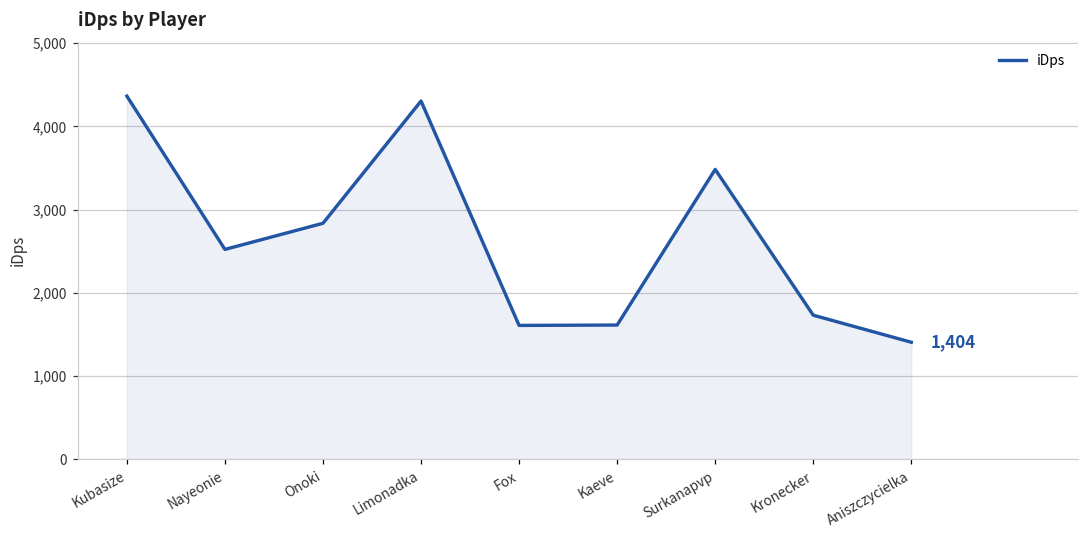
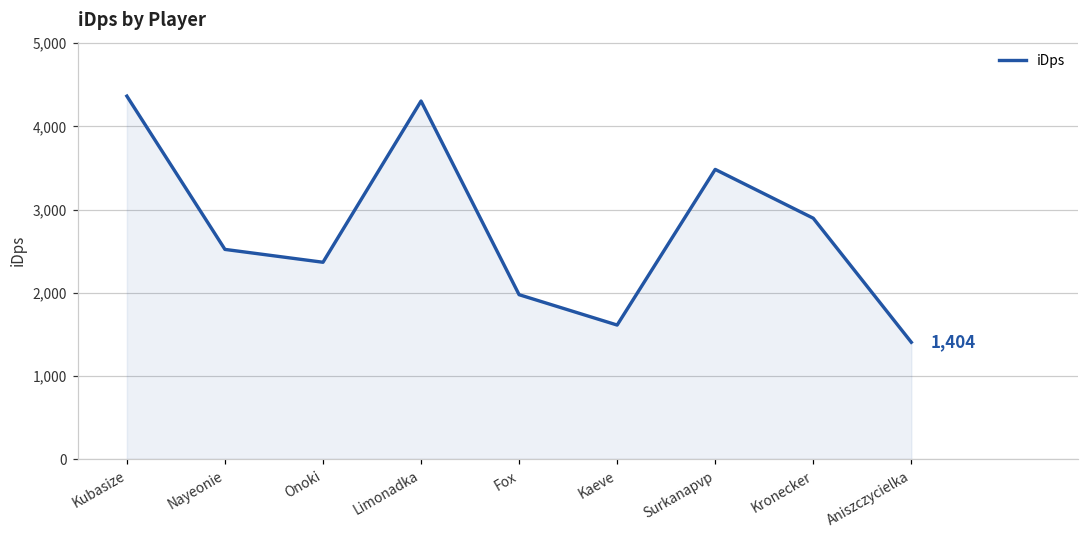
  {
    "Kubasize": "4,400",
    "Nayeonie": "2,500",
-   "Onoki": "2,800",
+   "Onoki": "2,400",
    "Limonadka": "4,300",
-   "Fox": "1,600",
+   "Fox": "2,000",
    "Kaeve": "1,600",
    "Surkanapvp": "3,500",
-   "Kronecker": "1,700"
+   "Kronecker": "2,900"
  }
